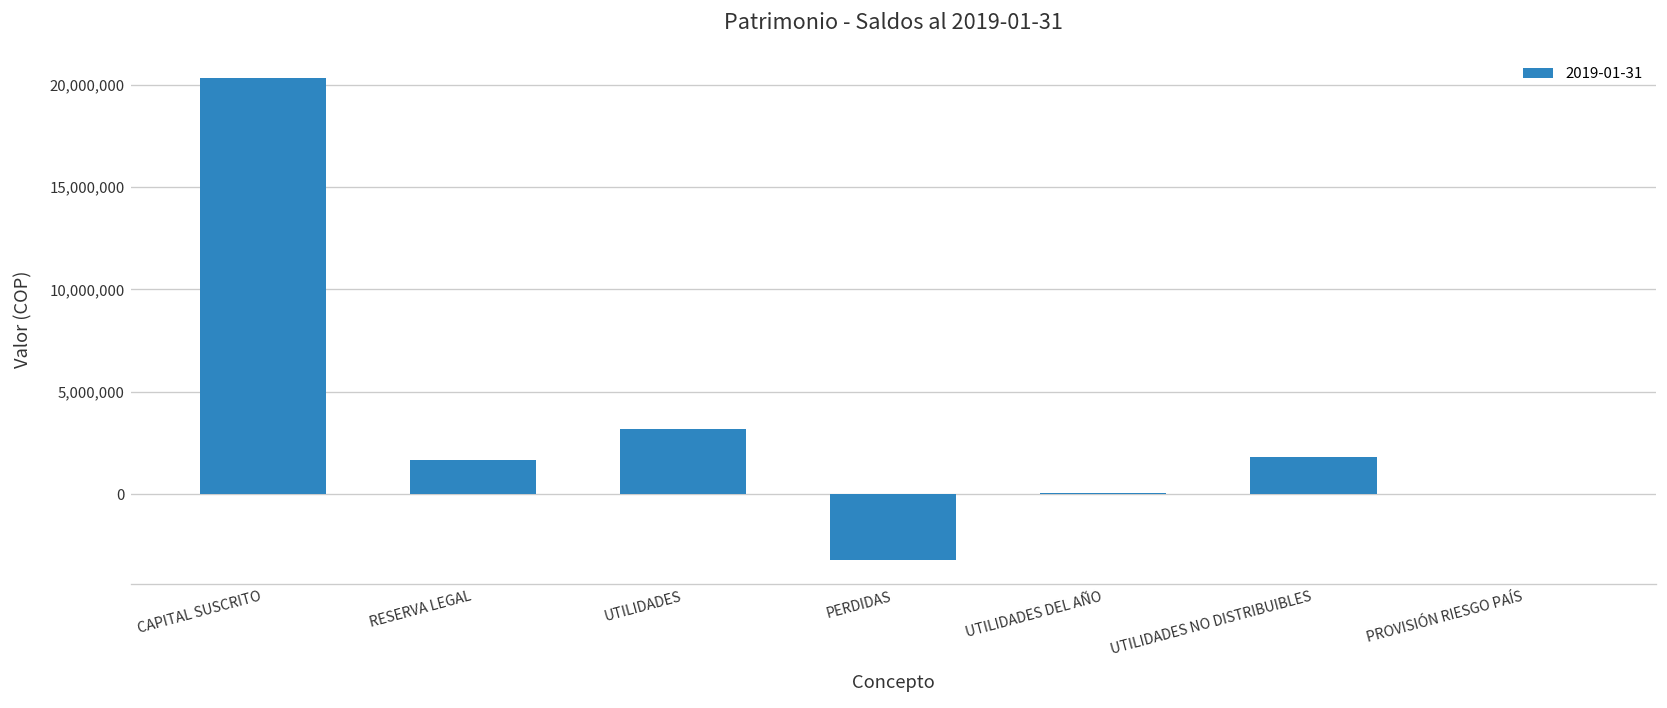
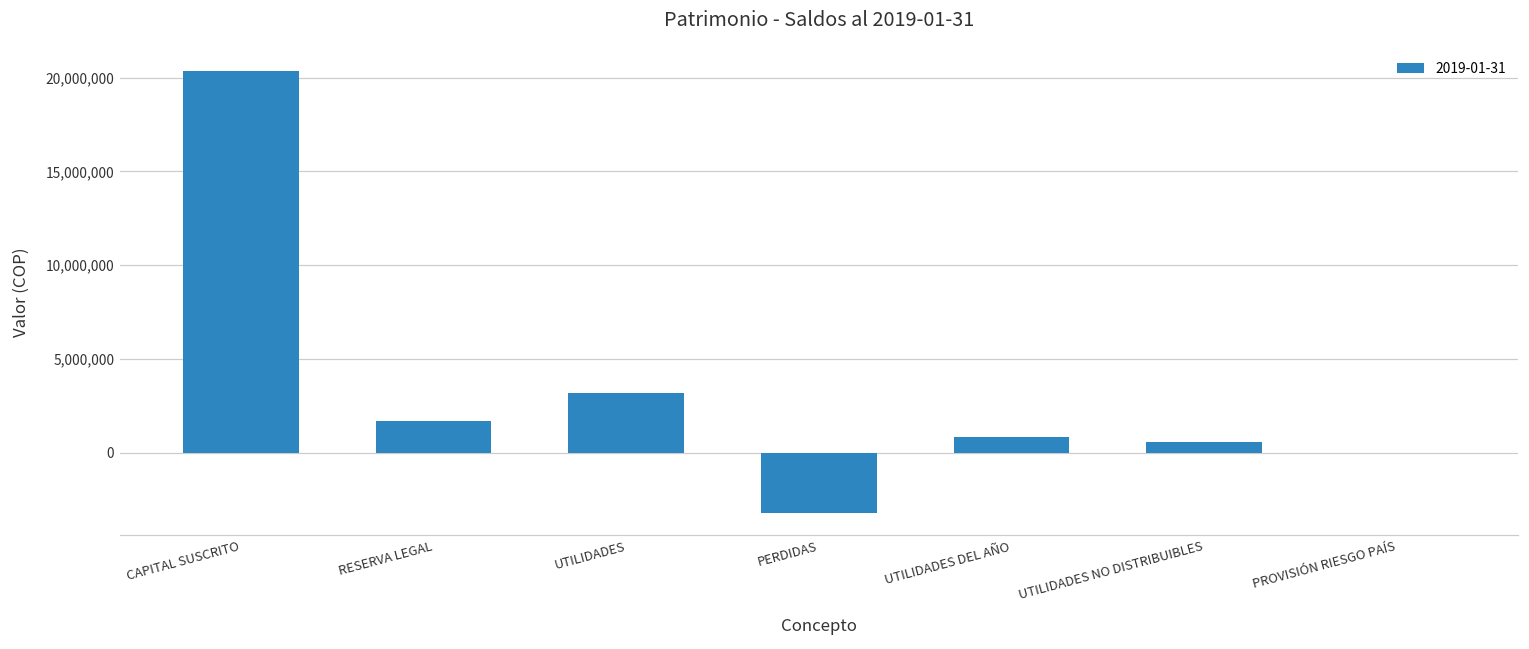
  {
    "CAPITAL SUSCRITO": "20,300,000",
    "RESERVA LEGAL": "1,700,000",
    "UTILIDADES": "3,200,000",
    "PERDIDAS": "-3,200,000",
-   "UTILIDADES DEL AÑO": "100,000",
-   "UTILIDADES NO DISTRIBUIBLES": "1,800,000"
+   "UTILIDADES DEL AÑO": "900,000",
+   "UTILIDADES NO DISTRIBUIBLES": "600,000"
  }
